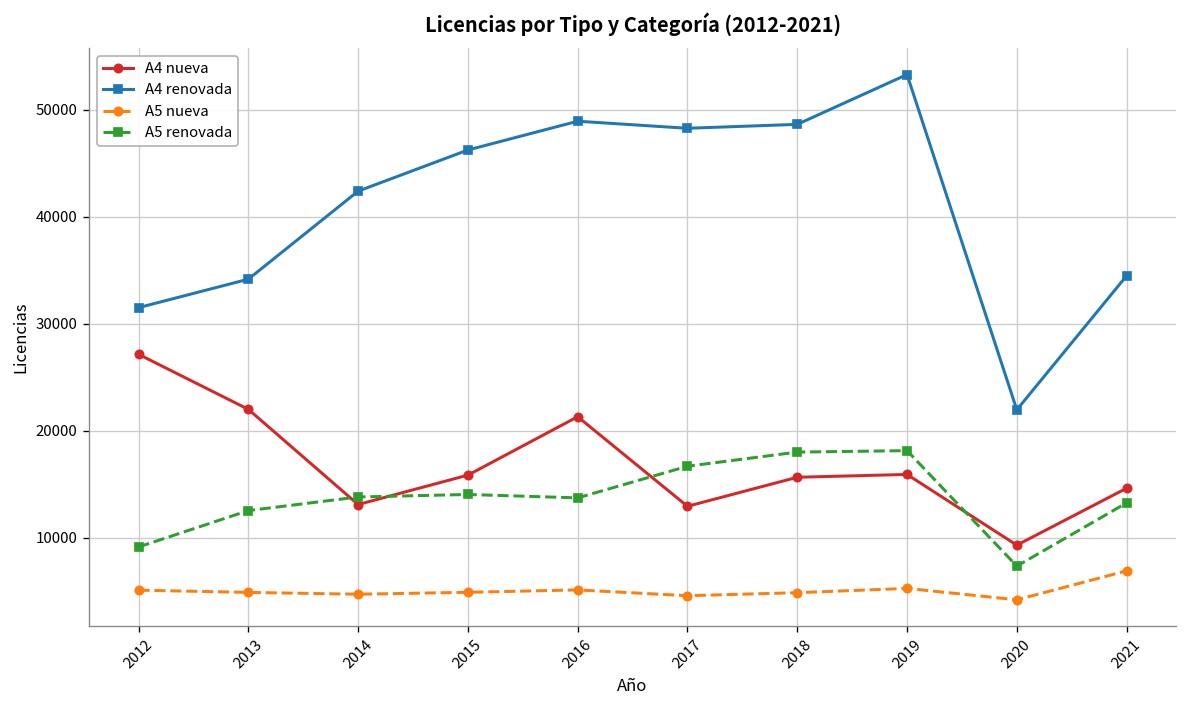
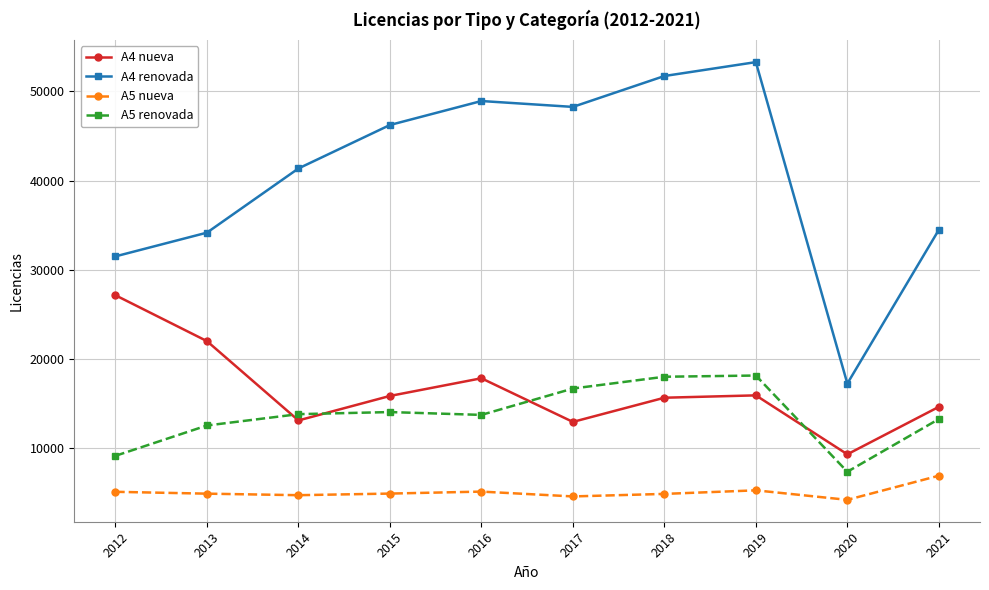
  {
    "A4 nueva": {
      "2012": 27000,
      "2013": 22000,
      "2014": 13000,
      "2015": 16000,
-     "2016": 21000,
+     "2016": 18000,
      "2017": 13000,
      "2018": 16000,
      "2019": 16000,
      "2020": 9000,
      "2021": 15000
    },
    "A4 renovada": {
      "2012": 32000,
      "2013": 34000,
-     "2014": 42000,
+     "2014": 41000,
      "2015": 46000,
      "2016": 49000,
      "2017": 48000,
-     "2018": 49000,
+     "2018": 52000,
      "2019": 53000,
-     "2020": 22000,
+     "2020": 17000,
      "2021": 34000
    },
    "A5 nueva": {
      "2012": 5000,
      "2013": 5000,
      "2014": 5000,
      "2015": 5000,
      "2016": 5000,
      "2017": 5000,
      "2018": 5000,
      "2019": 5000,
      "2020": 4000,
      "2021": 7000
    },
    "A5 renovada": {
      "2012": 9000,
      "2013": 13000,
      "2014": 14000,
      "2015": 14000,
      "2016": 14000,
      "2017": 17000,
      "2018": 18000,
      "2019": 18000,
      "2020": 7000,
      "2021": 13000
    }
  }
